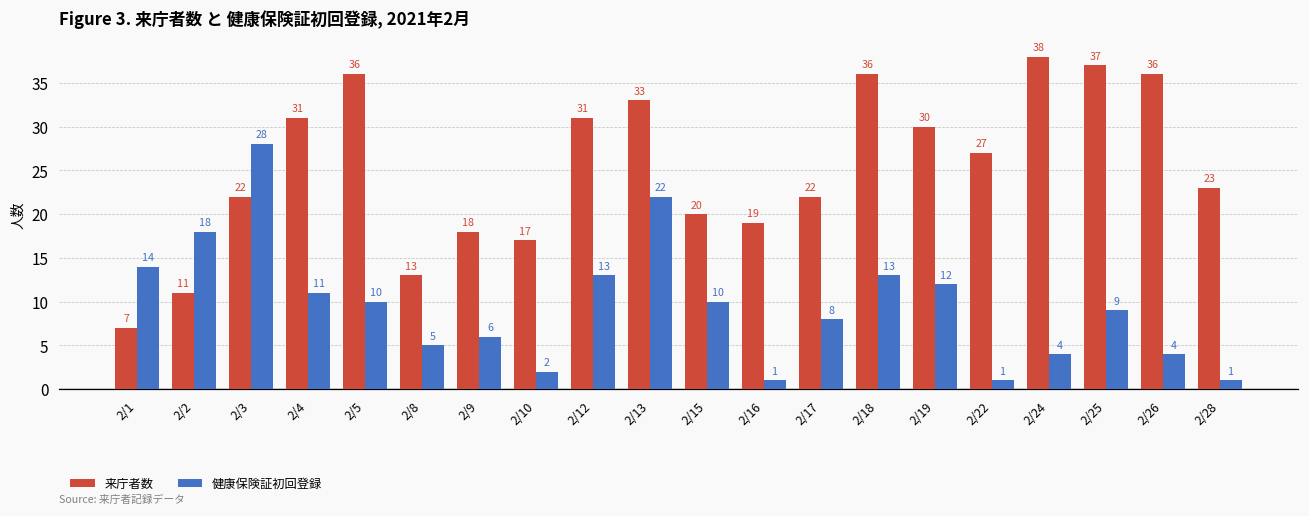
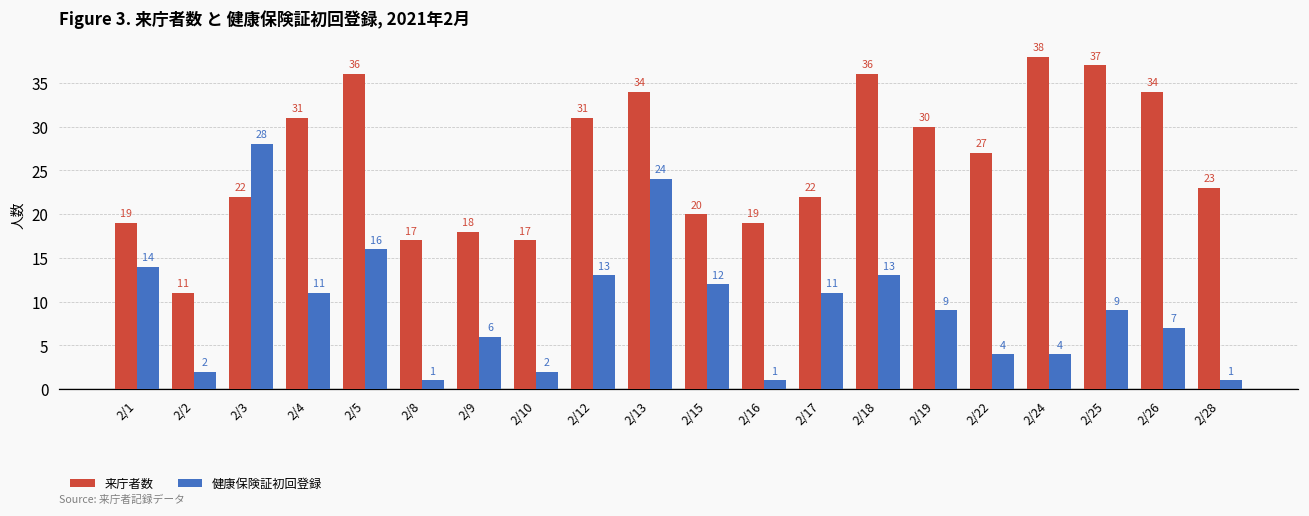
  {
    "来庁者数": {
-     "2/1": 7,
+     "2/1": 19,
      "2/2": 11,
      "2/3": 22,
      "2/4": 31,
      "2/5": 36,
-     "2/8": 13,
+     "2/8": 17,
      "2/9": 18,
      "2/10": 17,
      "2/12": 31,
-     "2/13": 33,
+     "2/13": 34,
      "2/15": 20,
      "2/16": 19,
      "2/17": 22,
      "2/18": 36,
      "2/19": 30,
      "2/22": 27,
      "2/24": 38,
      "2/25": 37,
-     "2/26": 36,
+     "2/26": 34,
      "2/28": 23
    },
    "健康保険証初回登録": {
      "2/1": 14,
-     "2/2": 18,
+     "2/2": 2,
      "2/3": 28,
      "2/4": 11,
-     "2/5": 10,
-     "2/8": 5,
+     "2/5": 16,
+     "2/8": 1,
      "2/9": 6,
      "2/10": 2,
      "2/12": 13,
-     "2/13": 22,
-     "2/15": 10,
+     "2/13": 24,
+     "2/15": 12,
      "2/16": 1,
-     "2/17": 8,
+     "2/17": 11,
      "2/18": 13,
-     "2/19": 12,
-     "2/22": 1,
+     "2/19": 9,
+     "2/22": 4,
      "2/24": 4,
      "2/25": 9,
-     "2/26": 4,
+     "2/26": 7,
      "2/28": 1
    }
  }
